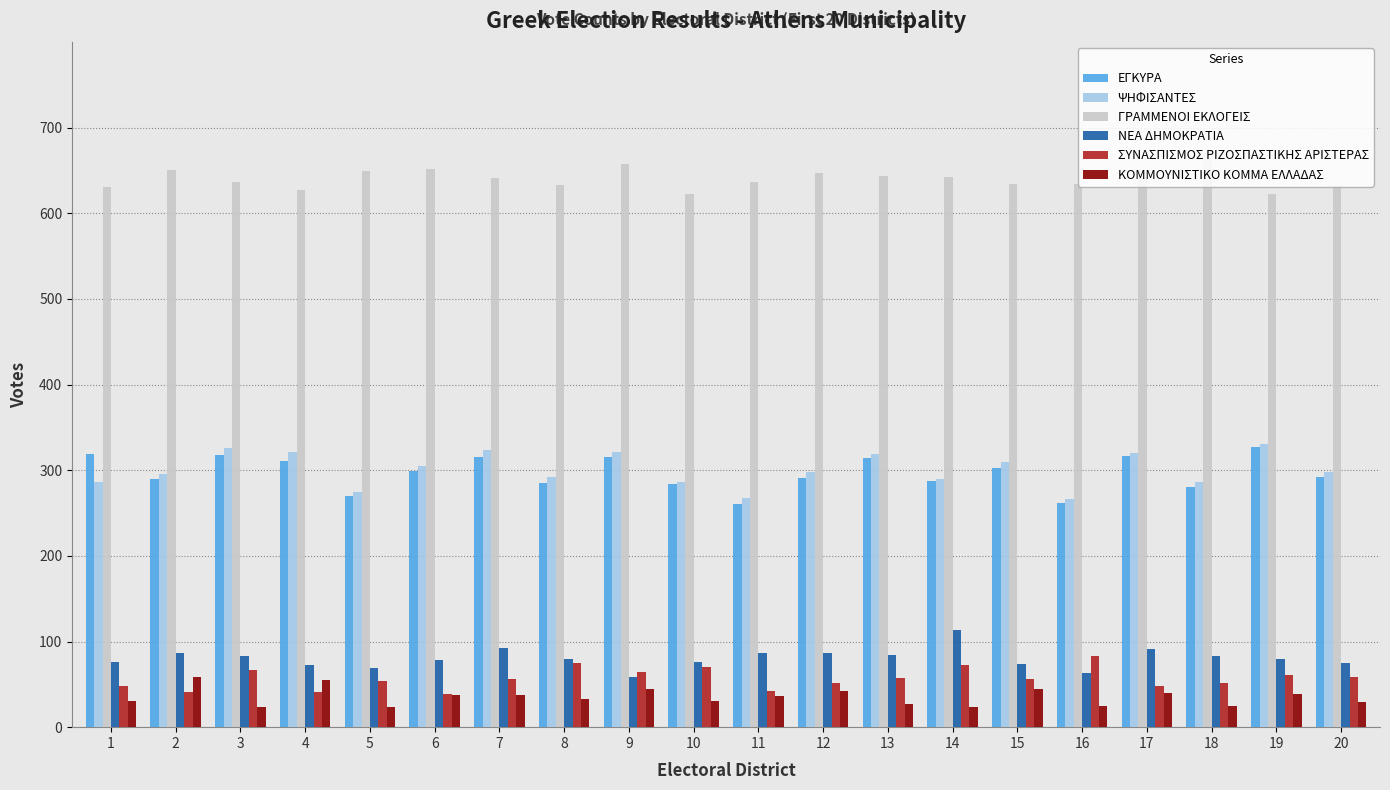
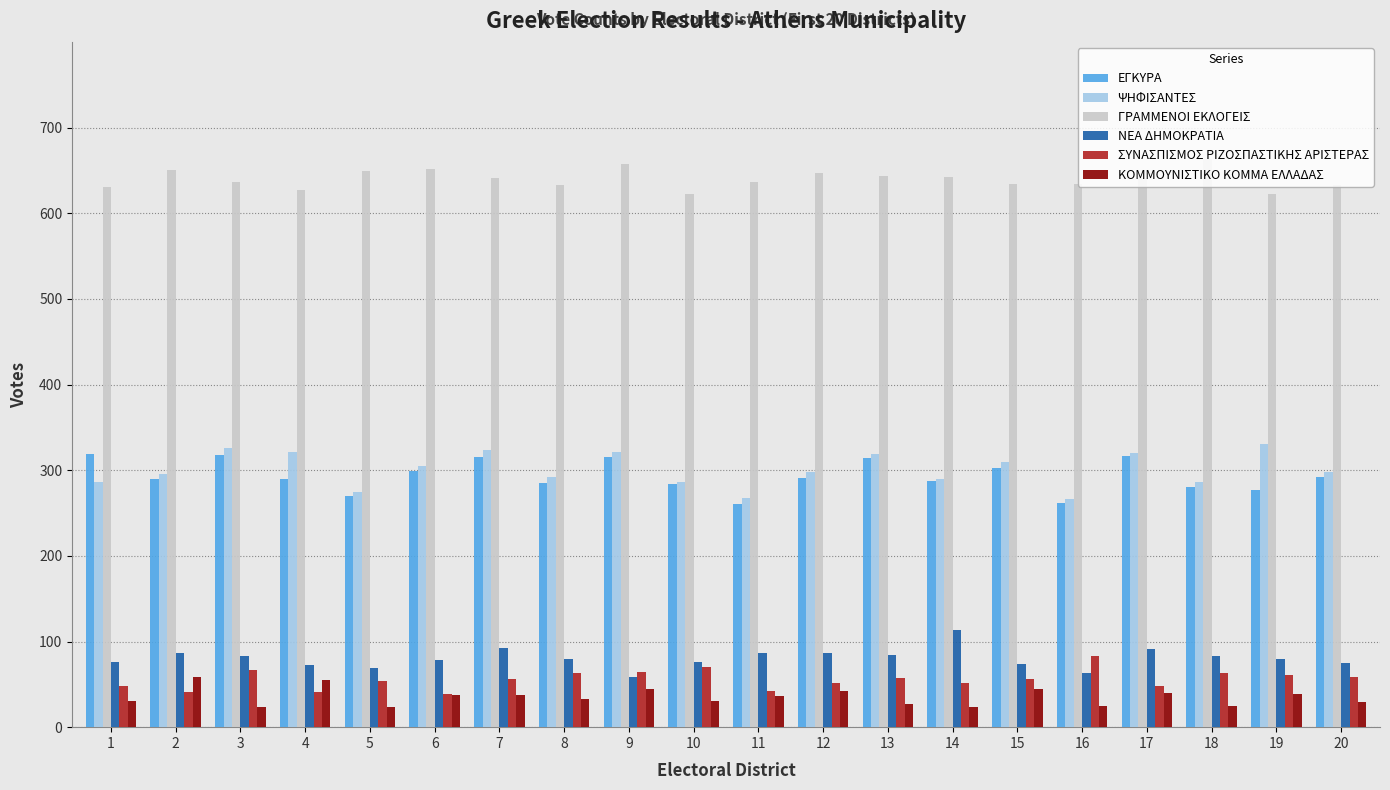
  {
    "ΕΓΚΥΡΑ": {
      "1": 320,
      "2": 290,
      "3": 320,
-     "4": 310,
+     "4": 290,
      "5": 270,
      "6": 300,
      "7": 320,
      "8": 290,
      "9": 320,
      "10": 280,
      "11": 260,
      "12": 290,
      "13": 310,
      "14": 290,
      "15": 300,
      "16": 260,
      "17": 320,
      "18": 280,
-     "19": 330,
+     "19": 280,
      "20": 290
    },
    "ΝΕΑ ΔΗΜΟΚΡΑΤΙΑ": {
      "1": 80,
      "2": 90,
      "3": 80,
      "4": 70,
      "5": 70,
      "6": 80,
      "7": 90,
      "8": 80,
      "9": 60,
      "10": 80,
      "11": 90,
      "12": 90,
      "13": 80,
      "14": 110,
      "15": 70,
      "16": 60,
      "17": 90,
      "18": 80,
      "19": 80,
      "20": 80
    },
    "ΣΥΝΑΣΠΙΣΜΟΣ ΡΙΖΟΣΠΑΣΤΙΚΗΣ ΑΡΙΣΤΕΡΑΣ": {
      "1": 50,
      "2": 40,
      "3": 70,
      "4": 40,
      "5": 50,
      "6": 40,
      "7": 60,
-     "8": 80,
+     "8": 60,
      "9": 60,
      "10": 70,
      "11": 40,
      "12": 50,
      "13": 60,
-     "14": 70,
+     "14": 50,
      "15": 60,
      "16": 80,
      "17": 50,
-     "18": 50,
+     "18": 60,
      "19": 60,
      "20": 60
    },
    "ΚΟΜΜΟΥΝΙΣΤΙΚΟ ΚΟΜΜΑ ΕΛΛΑΔΑΣ": {
      "1": 30,
      "2": 60,
      "3": 20,
      "4": 60,
      "5": 20,
      "6": 40,
      "7": 40,
      "8": 30,
      "9": 40,
      "10": 30,
      "11": 40,
      "12": 40,
      "13": 30,
      "14": 20,
      "15": 50,
      "16": 30,
      "17": 40,
      "18": 30,
      "19": 40,
      "20": 30
    }
  }
